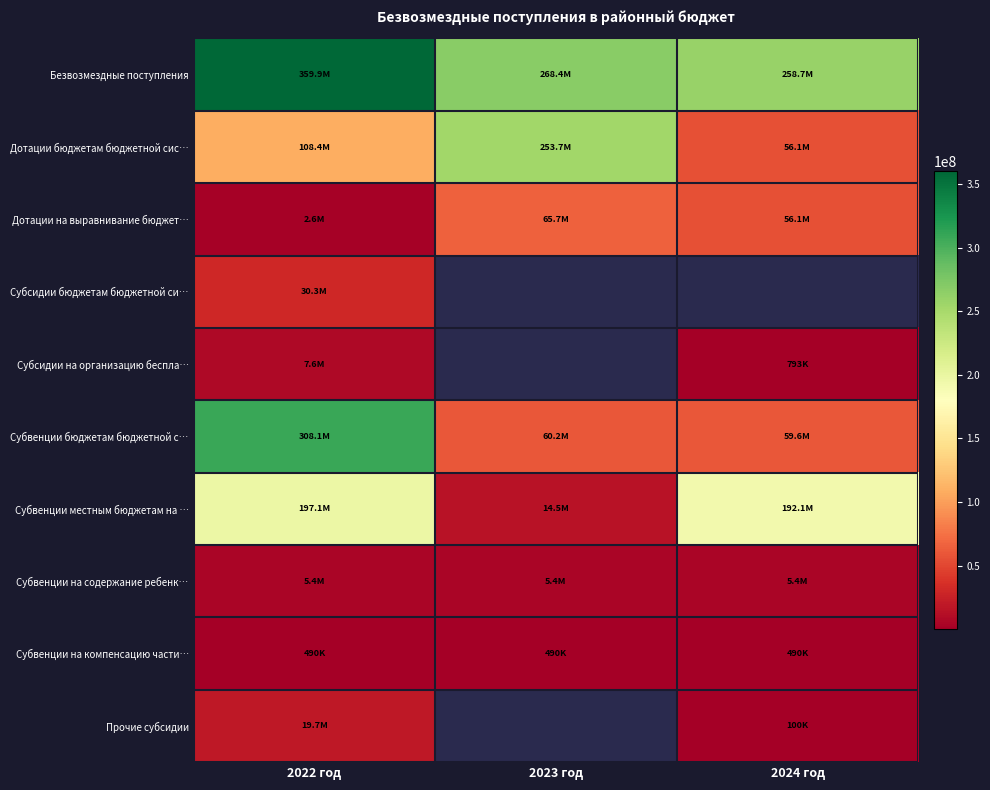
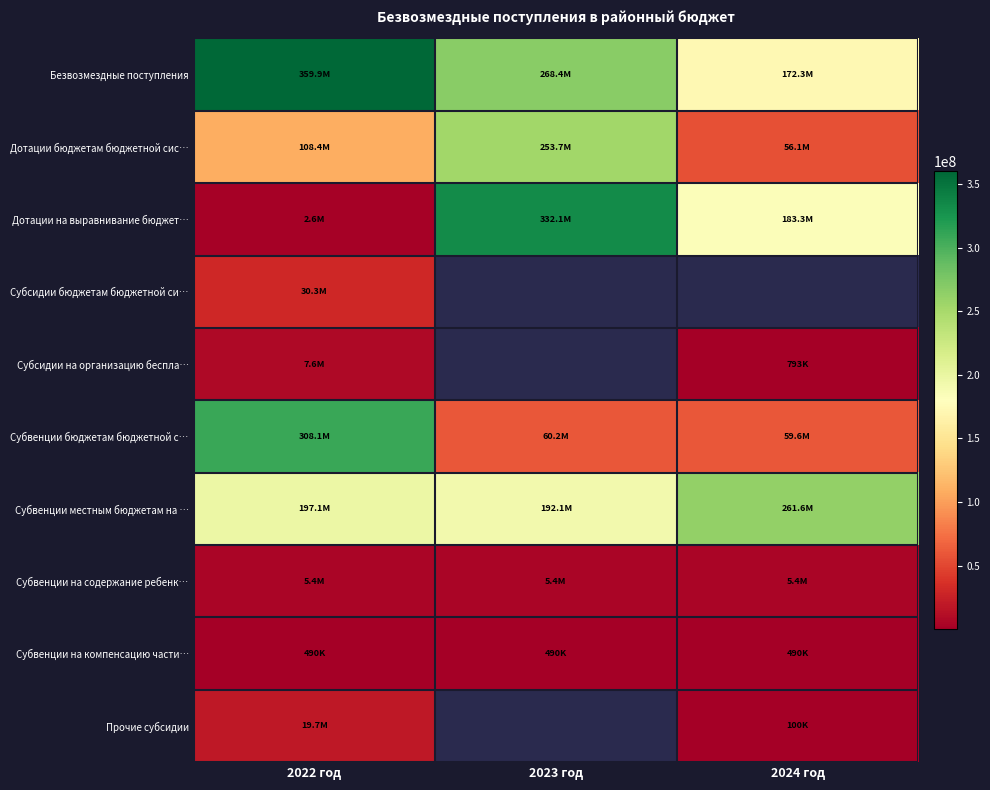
  {
    "Безвозмездные поступления": {
      "2022 год": "359.9M",
      "2023 год": "268.4M",
-     "2024 год": "258.7M"
+     "2024 год": "172.3M"
    },
    "Дотации бюджетам бюджетной сис…": {
      "2022 год": "108.4M",
      "2023 год": "253.7M",
      "2024 год": "56.1M"
    },
    "Дотации на выравнивание бюджет…": {
      "2022 год": "2.6M",
-     "2023 год": "65.7M",
-     "2024 год": "56.1M"
+     "2023 год": "332.1M",
+     "2024 год": "183.3M"
    },
    "Субсидии бюджетам бюджетной си…": {
      "2022 год": "30.3M"
    },
    "Субсидии на организацию беспла…": {
      "2022 год": "7.6M",
      "2024 год": "793K"
    },
    "Субвенции бюджетам бюджетной с…": {
      "2022 год": "308.1M",
      "2023 год": "60.2M",
      "2024 год": "59.6M"
    },
    "Субвенции местным бюджетам на …": {
      "2022 год": "197.1M",
-     "2023 год": "14.5M",
-     "2024 год": "192.1M"
+     "2023 год": "192.1M",
+     "2024 год": "261.6M"
    },
    "Субвенции на содержание ребенк…": {
      "2022 год": "5.4M",
      "2023 год": "5.4M",
      "2024 год": "5.4M"
    },
    "Субвенции на компенсацию части…": {
      "2022 год": "490K",
      "2023 год": "490K",
      "2024 год": "490K"
    },
    "Прочие субсидии": {
      "2022 год": "19.7M",
      "2024 год": "100K"
    }
  }
